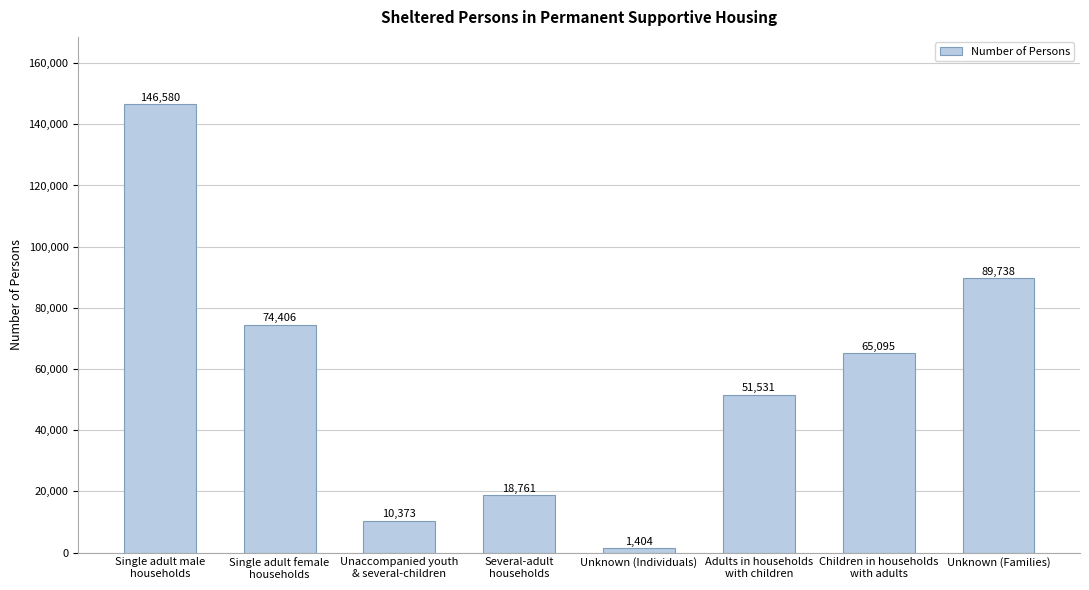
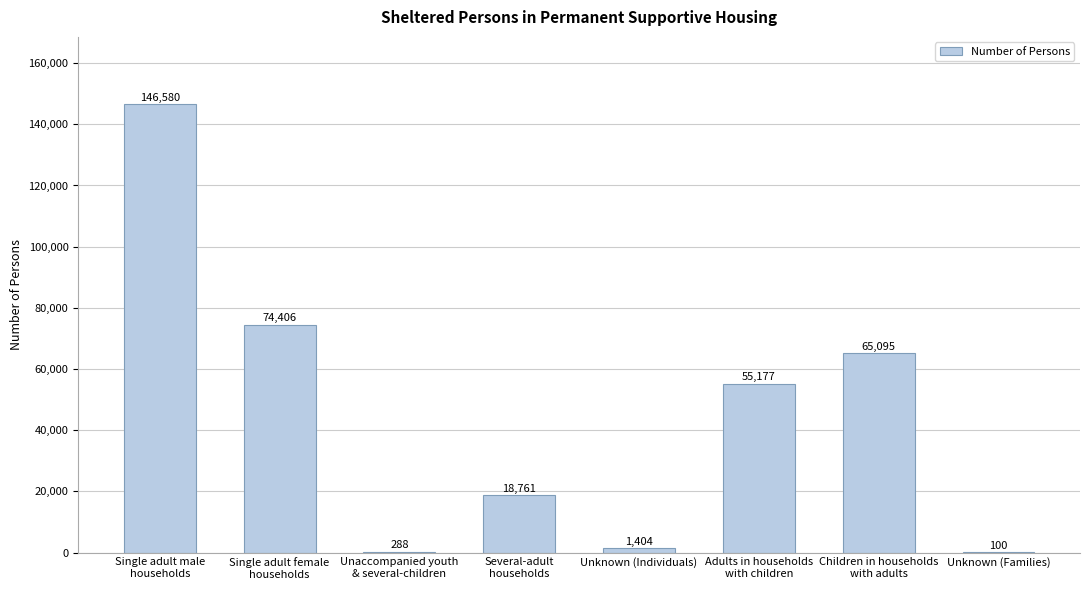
  {
    "Single adult male households": "146,580",
    "Single adult female households": "74,406",
-   "Unaccompanied youth & several-children": "10,373",
+   "Unaccompanied youth & several-children": "288",
    "Several-adult households": "18,761",
    "Unknown (Individuals)": "1,404",
-   "Adults in households with children": "51,531",
+   "Adults in households with children": "55,177",
    "Children in households with adults": "65,095",
-   "Unknown (Families)": "89,738"
+   "Unknown (Families)": "100"
  }
